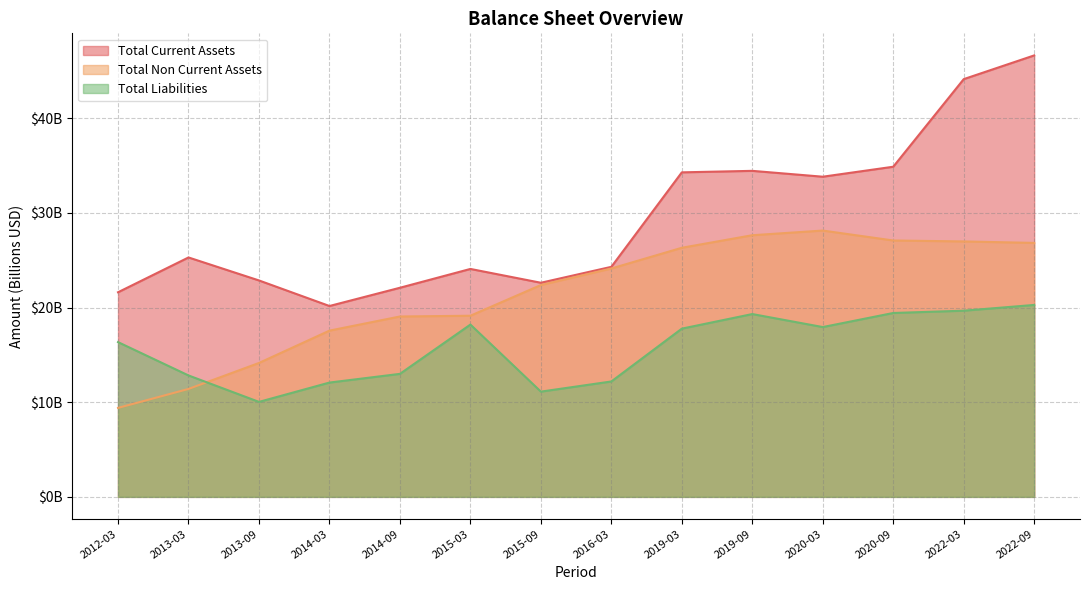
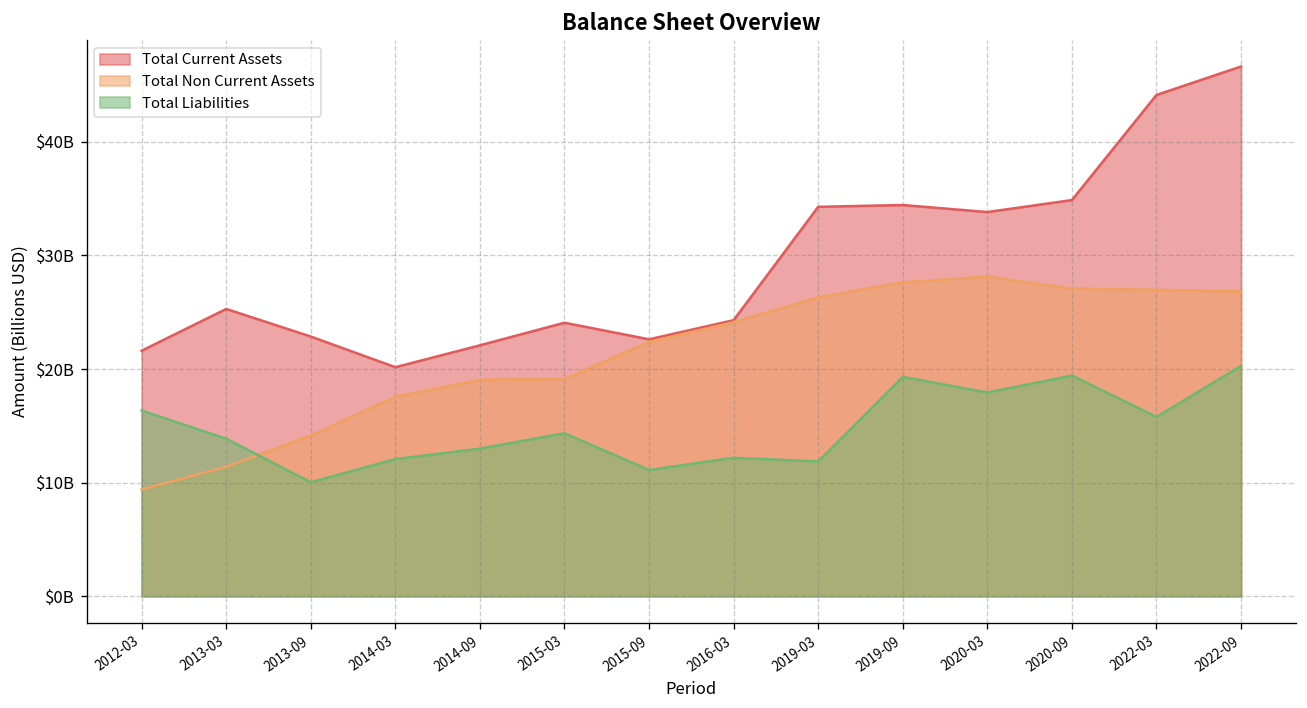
  {
    "Total Liabilities": {
      "2012-03": "$16000000000",
-     "2013-03": "$13000000000",
+     "2013-03": "$14000000000",
      "2013-09": "$10000000000",
      "2014-03": "$12000000000",
      "2014-09": "$13000000000",
-     "2015-03": "$18000000000",
+     "2015-03": "$14000000000",
      "2015-09": "$11000000000",
      "2016-03": "$12000000000",
-     "2019-03": "$18000000000",
+     "2019-03": "$12000000000",
      "2019-09": "$19000000000",
      "2020-03": "$18000000000",
      "2020-09": "$19000000000",
-     "2022-03": "$20000000000",
+     "2022-03": "$16000000000",
      "2022-09": "$20000000000"
    }
  }
